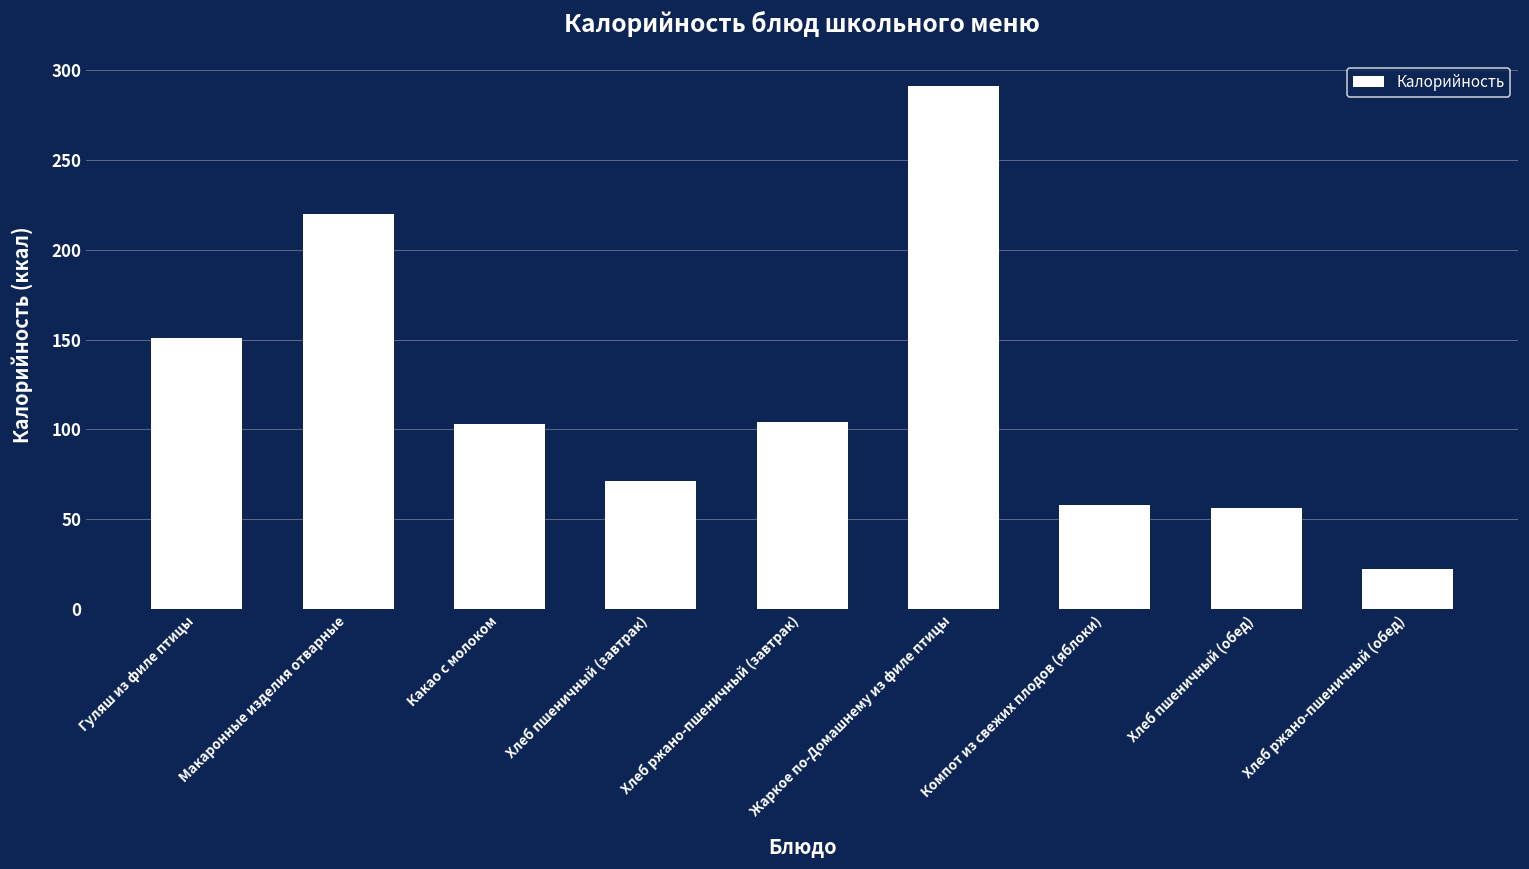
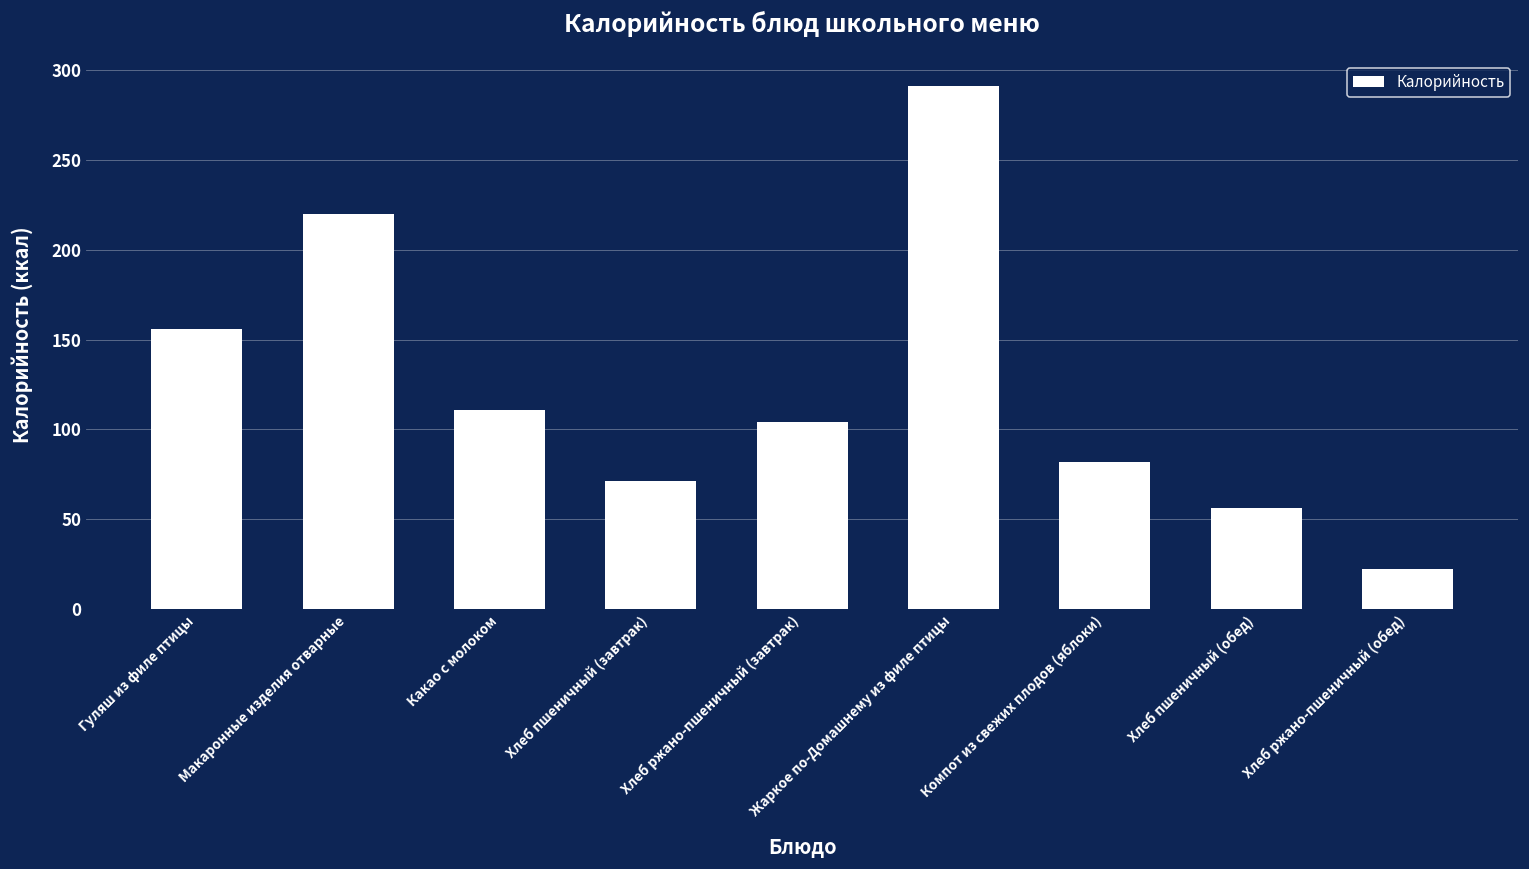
  {
-   "Гуляш из филе птицы": 151,
+   "Гуляш из филе птицы": 156,
    "Макаронные изделия отварные": 220,
-   "Какао с молоком": 103,
+   "Какао с молоком": 111,
    "Хлеб пшеничный (завтрак)": 71,
    "Хлеб ржано-пшеничный (завтрак)": 104,
    "Жаркое по-Домашнему из филе птицы": 291,
-   "Компот из свежих плодов (яблоки)": 58,
+   "Компот из свежих плодов (яблоки)": 82,
    "Хлеб пшеничный (обед)": 56,
    "Хлеб ржано-пшеничный (обед)": 22
  }
